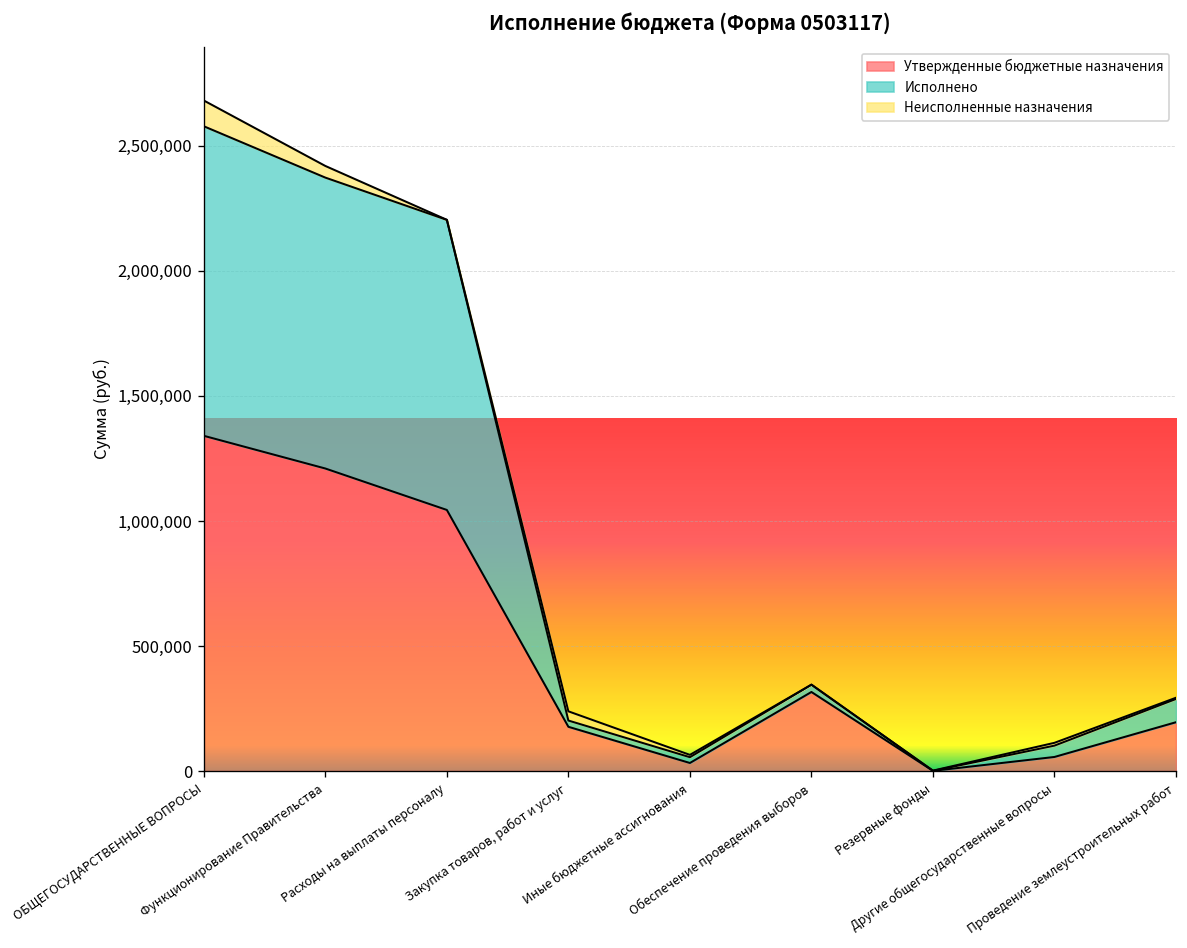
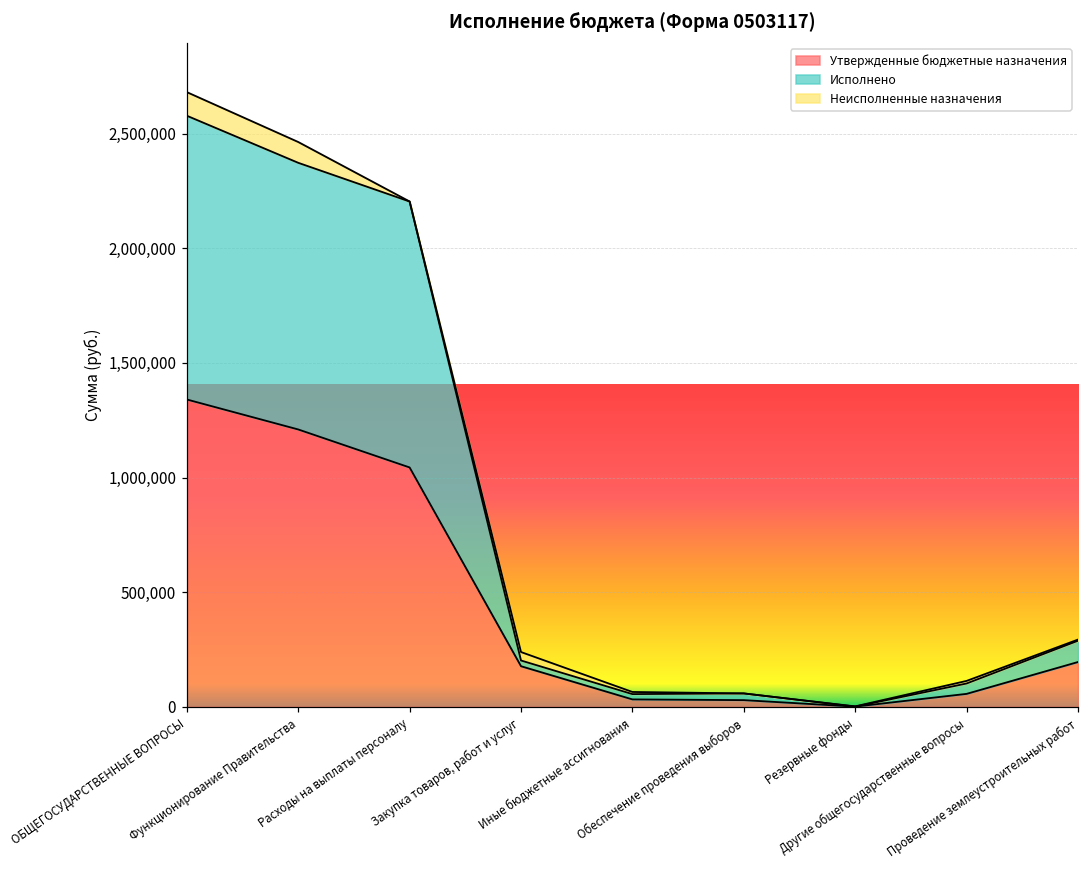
  {
    "Утвержденные бюджетные назначения": {
      "ОБЩЕГОСУДАРСТВЕННЫЕ ВОПРОСЫ": "1,340,000",
      "Функционирование Правительства": "1,210,000",
      "Расходы на выплаты персоналу": "1,040,000",
      "Закупка товаров, работ и услуг": "180,000",
      "Иные бюджетные ассигнования": "30,000",
-     "Обеспечение проведения выборов": "320,000",
+     "Обеспечение проведения выборов": "30,000",
      "Другие общегосударственные вопросы": "60,000",
      "Проведение землеустроительных работ": "200,000"
    },
    "Исполнено": {
      "ОБЩЕГОСУДАРСТВЕННЫЕ ВОПРОСЫ": "1,240,000",
      "Функционирование Правительства": "1,160,000",
      "Закупка товаров, работ и услуг": "20,000"
    },
    "Неисполненные назначения": {
      "ОБЩЕГОСУДАРСТВЕННЫЕ ВОПРОСЫ": "100,000",
-     "Функционирование Правительства": "50,000",
+     "Функционирование Правительства": "90,000",
      "Закупка товаров, работ и услуг": "40,000"
    }
  }
